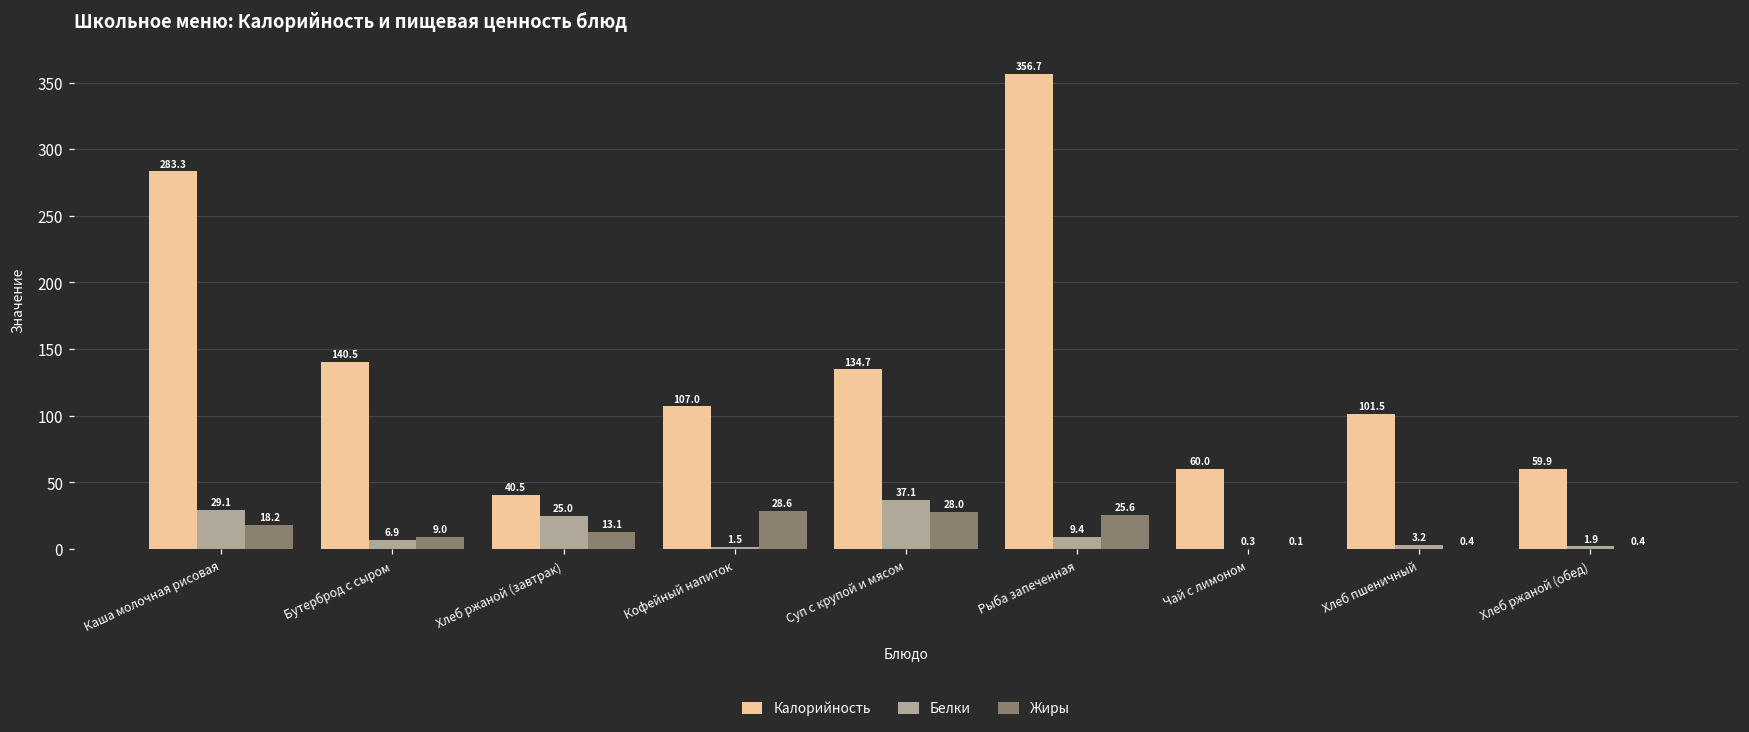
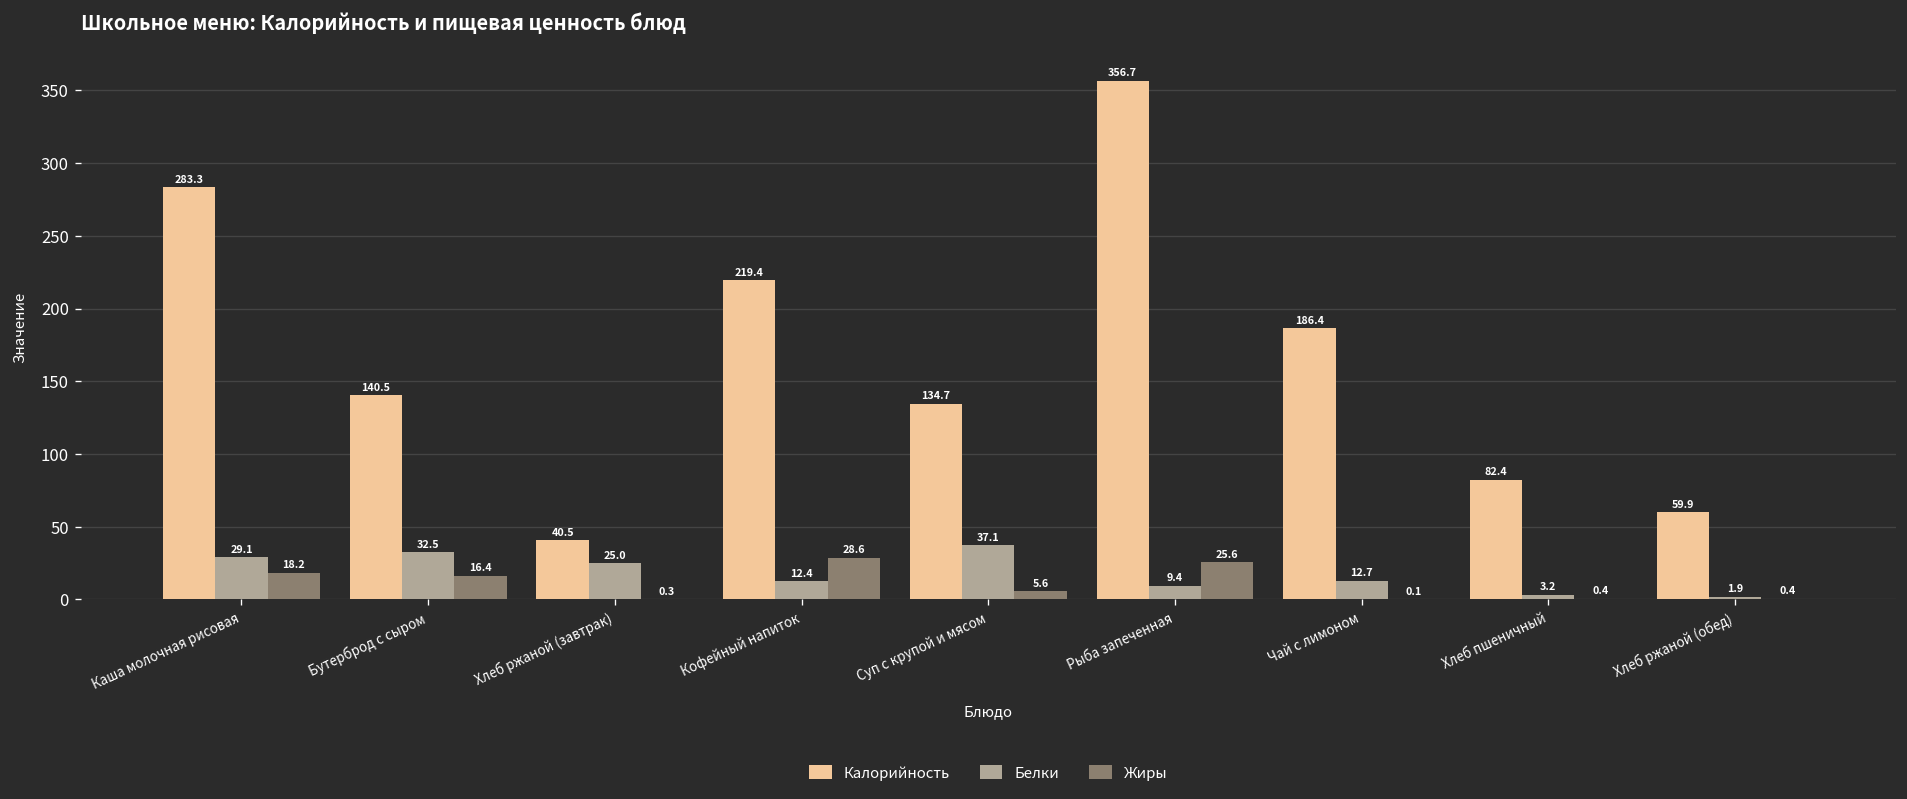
  {
    "Калорийность": {
      "Каша молочная рисовая": 283.3,
      "Бутерброд с сыром": 140.5,
      "Хлеб ржаной (завтрак)": 40.5,
-     "Кофейный напиток": 107.0,
+     "Кофейный напиток": 219.4,
      "Суп с крупой и мясом": 134.7,
      "Рыба запеченная": 356.7,
-     "Чай с лимоном": 60.0,
-     "Хлеб пшеничный": 101.5,
+     "Чай с лимоном": 186.4,
+     "Хлеб пшеничный": 82.4,
      "Хлеб ржаной (обед)": 59.9
    },
    "Белки": {
      "Каша молочная рисовая": 29.1,
-     "Бутерброд с сыром": 6.9,
+     "Бутерброд с сыром": 32.5,
      "Хлеб ржаной (завтрак)": 25.0,
-     "Кофейный напиток": 1.5,
+     "Кофейный напиток": 12.4,
      "Суп с крупой и мясом": 37.1,
      "Рыба запеченная": 9.4,
-     "Чай с лимоном": 0.3,
+     "Чай с лимоном": 12.7,
      "Хлеб пшеничный": 3.2,
      "Хлеб ржаной (обед)": 1.9
    },
    "Жиры": {
      "Каша молочная рисовая": 18.2,
-     "Бутерброд с сыром": 9.0,
-     "Хлеб ржаной (завтрак)": 13.1,
+     "Бутерброд с сыром": 16.4,
+     "Хлеб ржаной (завтрак)": 0.3,
      "Кофейный напиток": 28.6,
-     "Суп с крупой и мясом": 28.0,
+     "Суп с крупой и мясом": 5.6,
      "Рыба запеченная": 25.6,
      "Чай с лимоном": 0.1,
      "Хлеб пшеничный": 0.4,
      "Хлеб ржаной (обед)": 0.4
    }
  }
